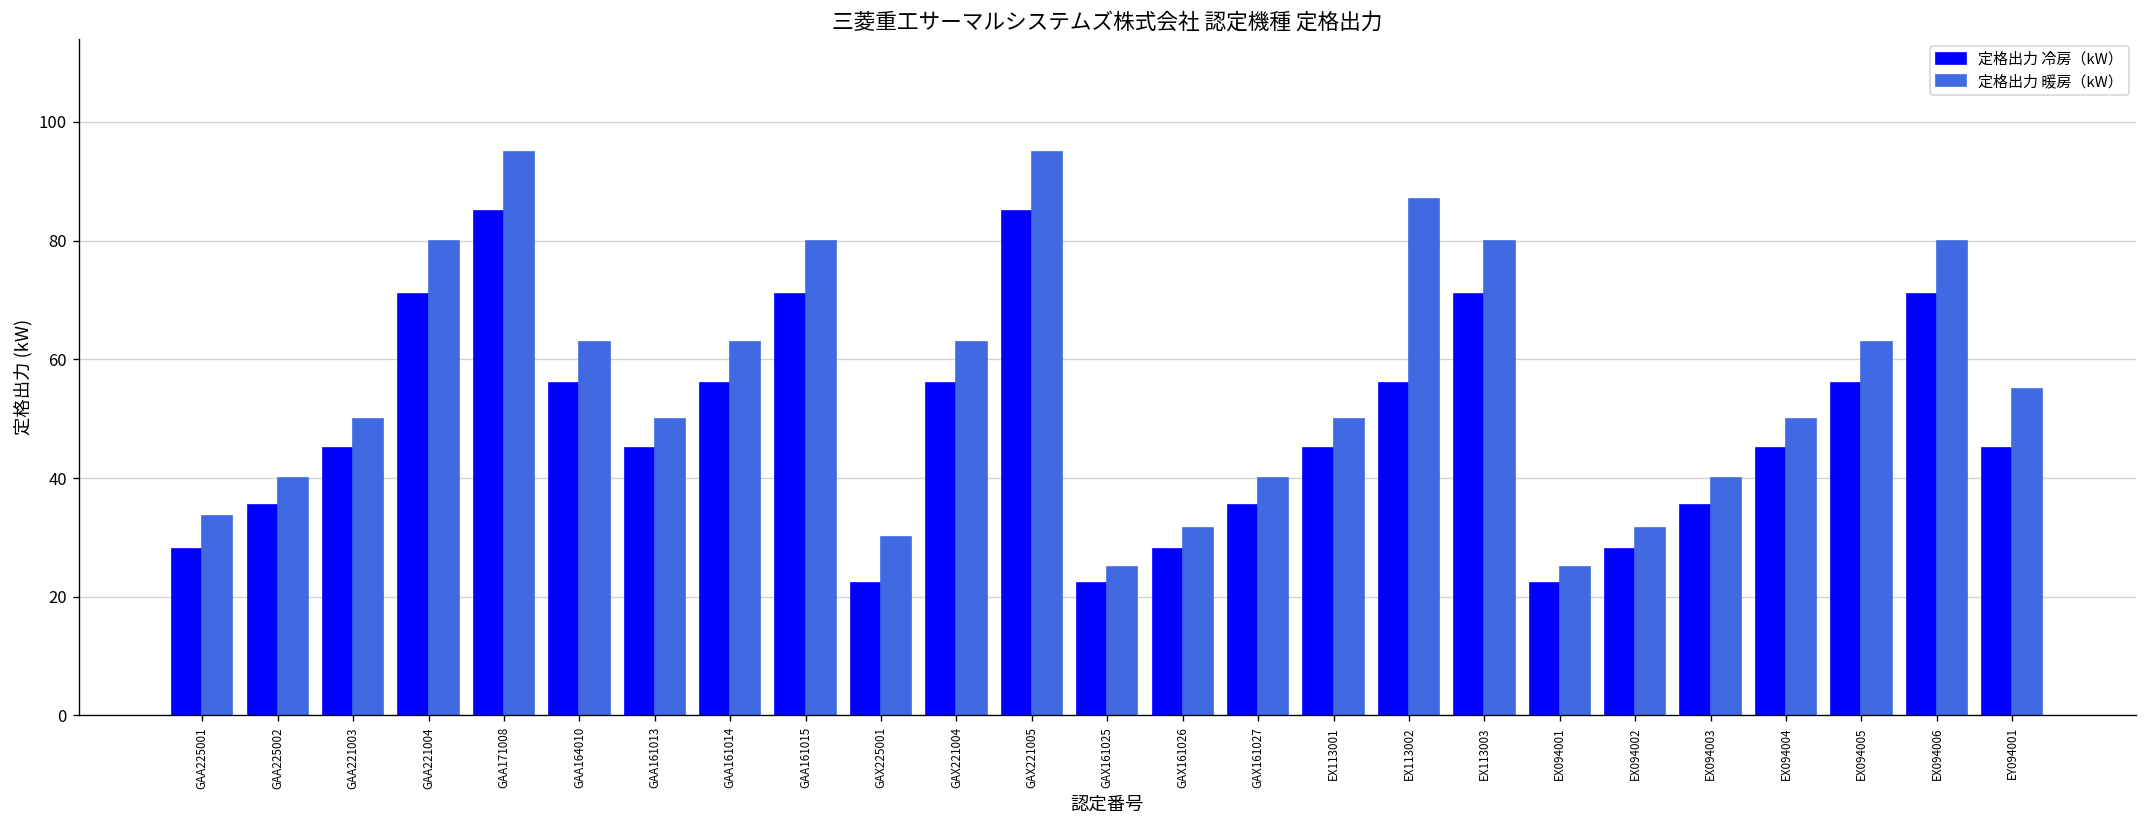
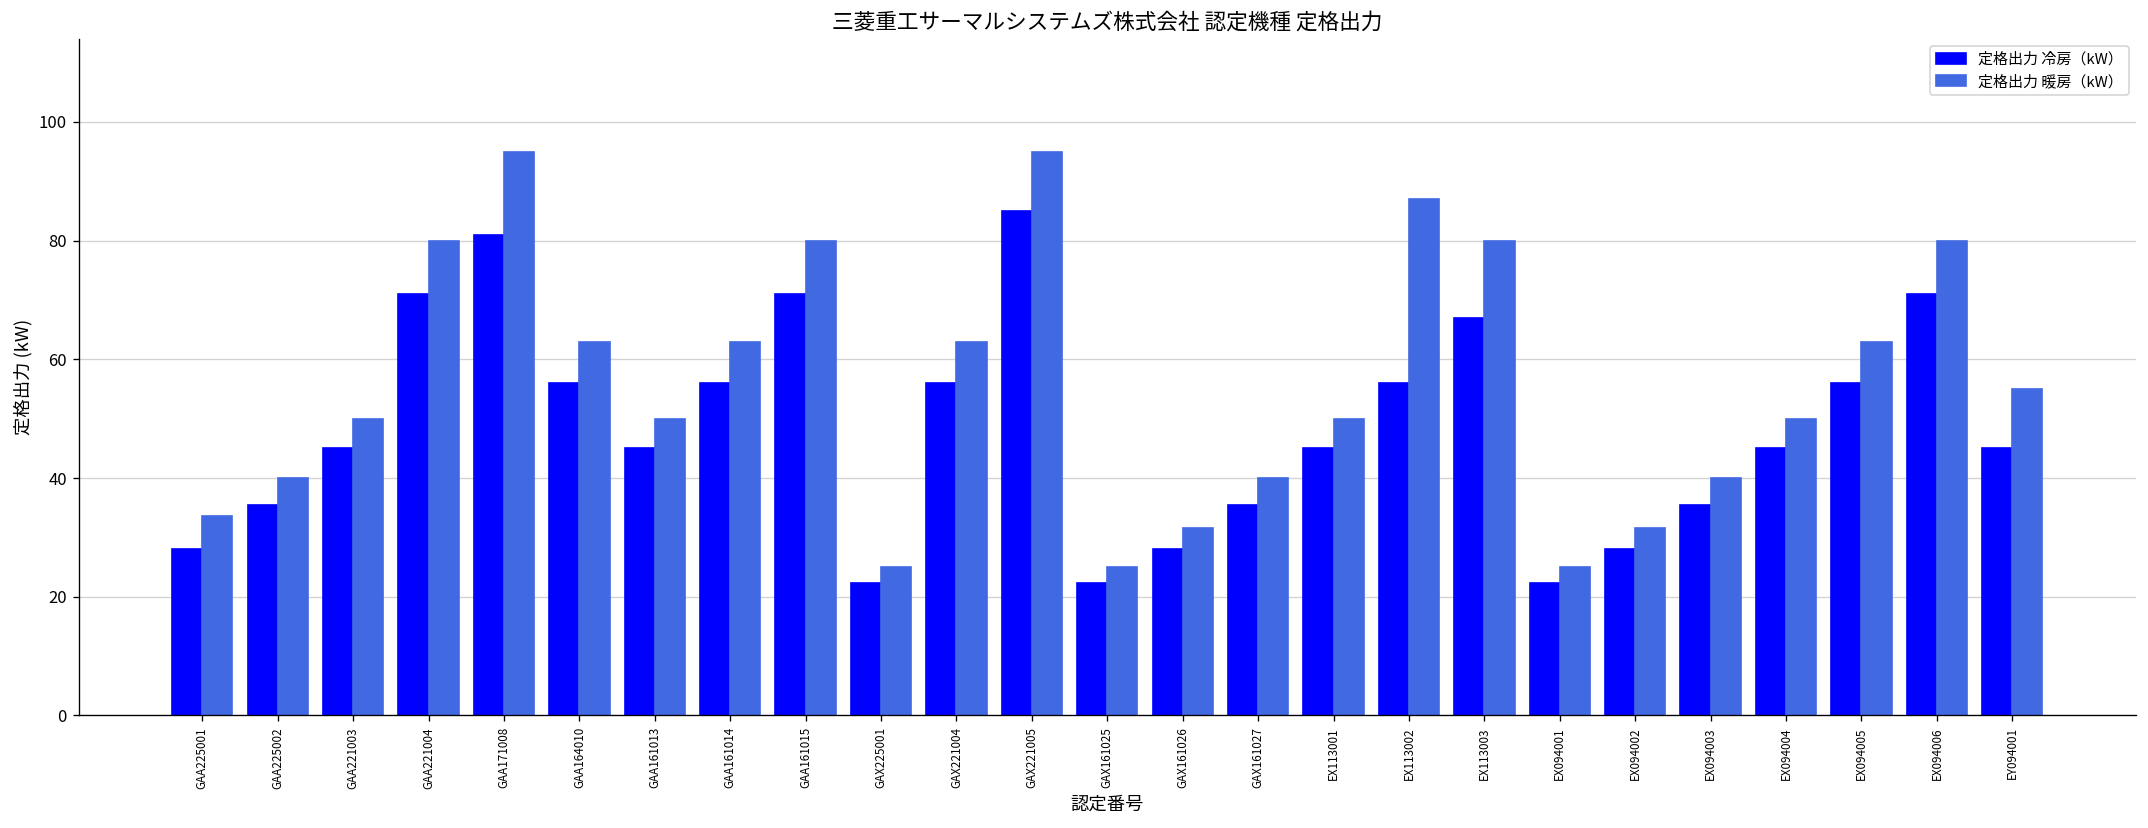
  {
    "定格出力 冷房（kW）": {
      "GAA225001": 28,
      "GAA225002": 36,
      "GAA221003": 45,
      "GAA221004": 71,
-     "GAA171008": 85,
+     "GAA171008": 81,
      "GAA164010": 56,
      "GAA161013": 45,
      "GAA161014": 56,
      "GAA161015": 71,
      "GAX225001": 22,
      "GAX221004": 56,
      "GAX221005": 85,
      "GAX161025": 22,
      "GAX161026": 28,
      "GAX161027": 36,
      "EX113001": 45,
      "EX113002": 56,
-     "EX113003": 71,
+     "EX113003": 67,
      "EX094001": 22,
      "EX094002": 28,
      "EX094003": 36,
      "EX094004": 45,
      "EX094005": 56,
      "EX094006": 71,
      "EY094001": 45
    },
    "定格出力 暖房（kW）": {
      "GAA225001": 34,
      "GAA225002": 40,
      "GAA221003": 50,
      "GAA221004": 80,
      "GAA171008": 95,
      "GAA164010": 63,
      "GAA161013": 50,
      "GAA161014": 63,
      "GAA161015": 80,
-     "GAX225001": 30,
+     "GAX225001": 25,
      "GAX221004": 63,
      "GAX221005": 95,
      "GAX161025": 25,
      "GAX161026": 32,
      "GAX161027": 40,
      "EX113001": 50,
      "EX113002": 87,
      "EX113003": 80,
      "EX094001": 25,
      "EX094002": 32,
      "EX094003": 40,
      "EX094004": 50,
      "EX094005": 63,
      "EX094006": 80,
      "EY094001": 55
    }
  }
